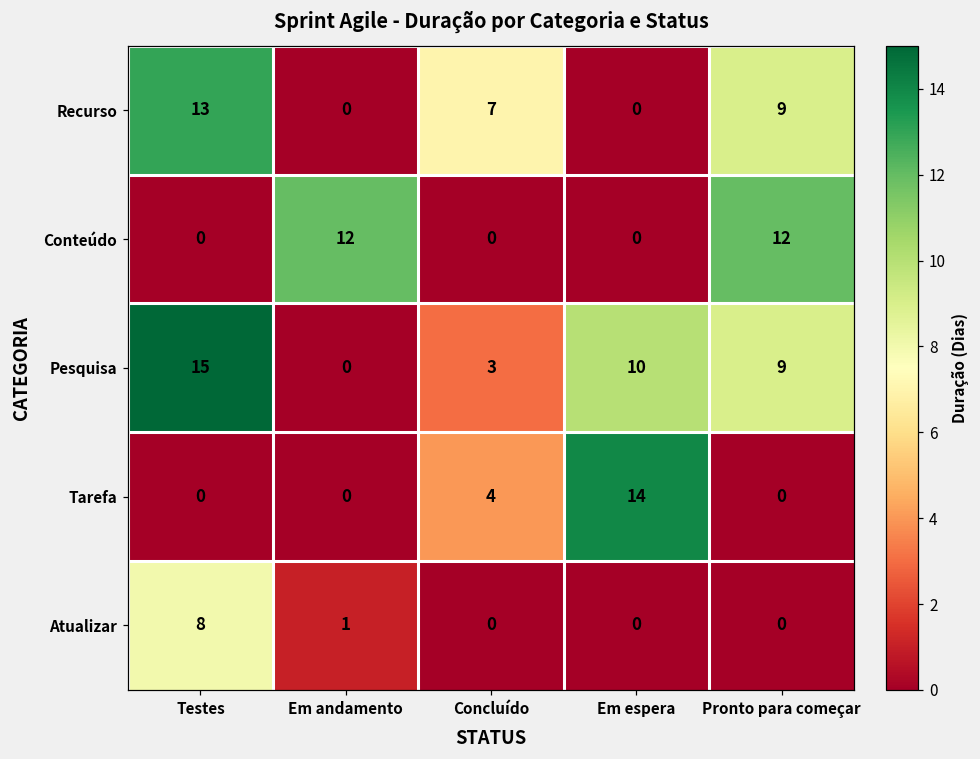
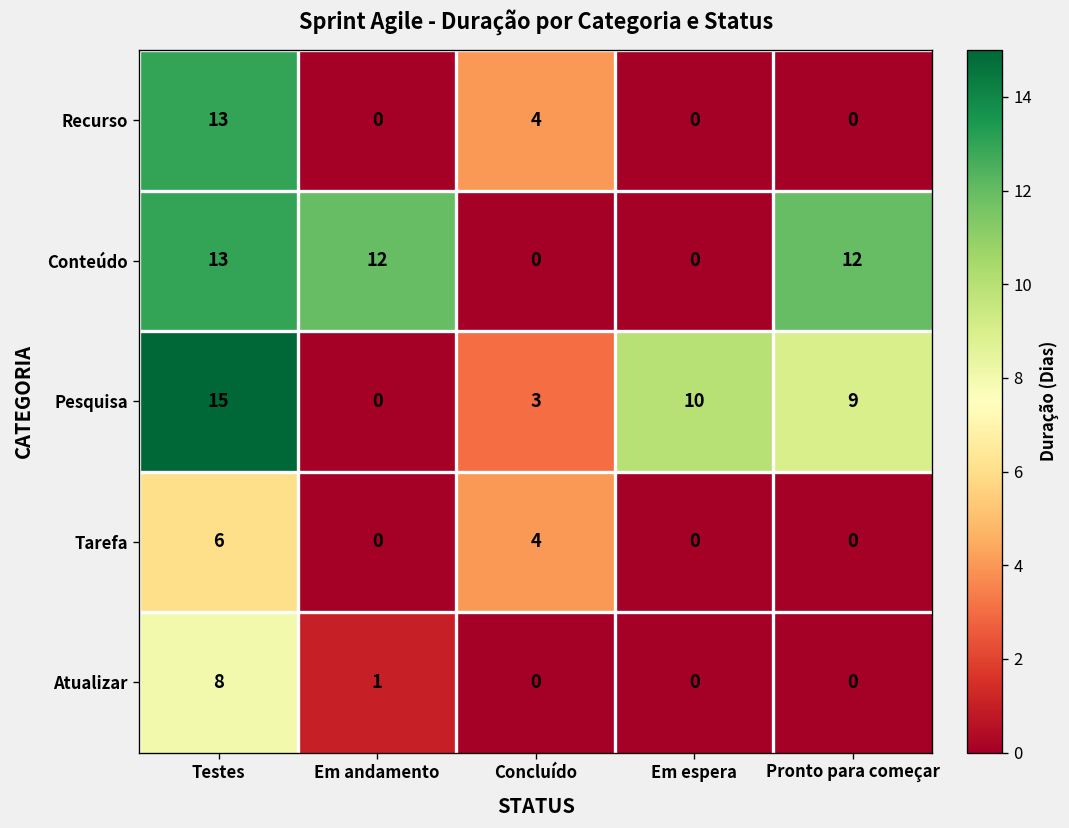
  {
    "Recurso": {
      "Testes": 13,
      "Em andamento": 0,
-     "Concluído": 7,
+     "Concluído": 4,
      "Em espera": 0,
-     "Pronto para começar": 9
+     "Pronto para começar": 0
    },
    "Conteúdo": {
-     "Testes": 0,
+     "Testes": 13,
      "Em andamento": 12,
      "Concluído": 0,
      "Em espera": 0,
      "Pronto para começar": 12
    },
    "Pesquisa": {
      "Testes": 15,
      "Em andamento": 0,
      "Concluído": 3,
      "Em espera": 10,
      "Pronto para começar": 9
    },
    "Tarefa": {
-     "Testes": 0,
+     "Testes": 6,
      "Em andamento": 0,
      "Concluído": 4,
-     "Em espera": 14,
+     "Em espera": 0,
      "Pronto para começar": 0
    },
    "Atualizar": {
      "Testes": 8,
      "Em andamento": 1,
      "Concluído": 0,
      "Em espera": 0,
      "Pronto para começar": 0
    }
  }
